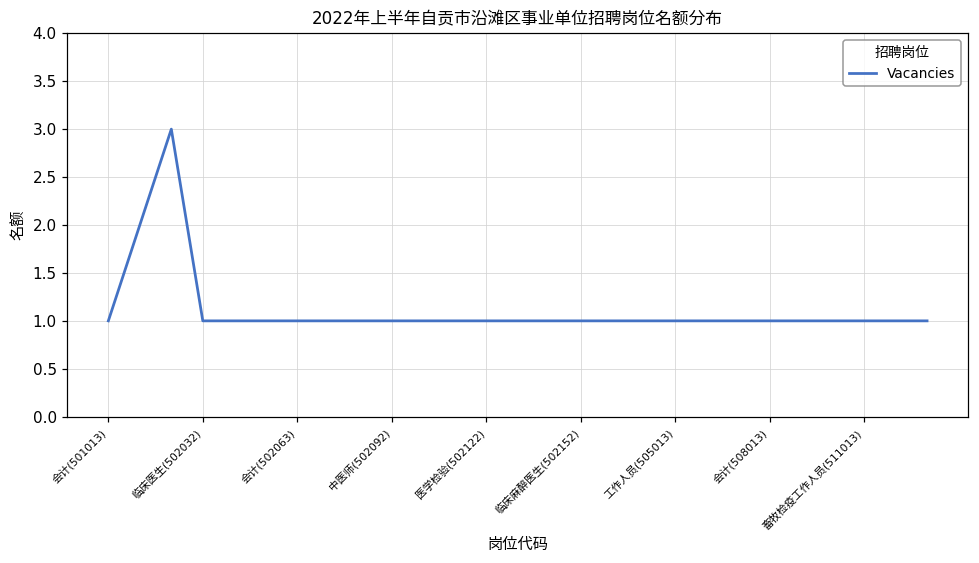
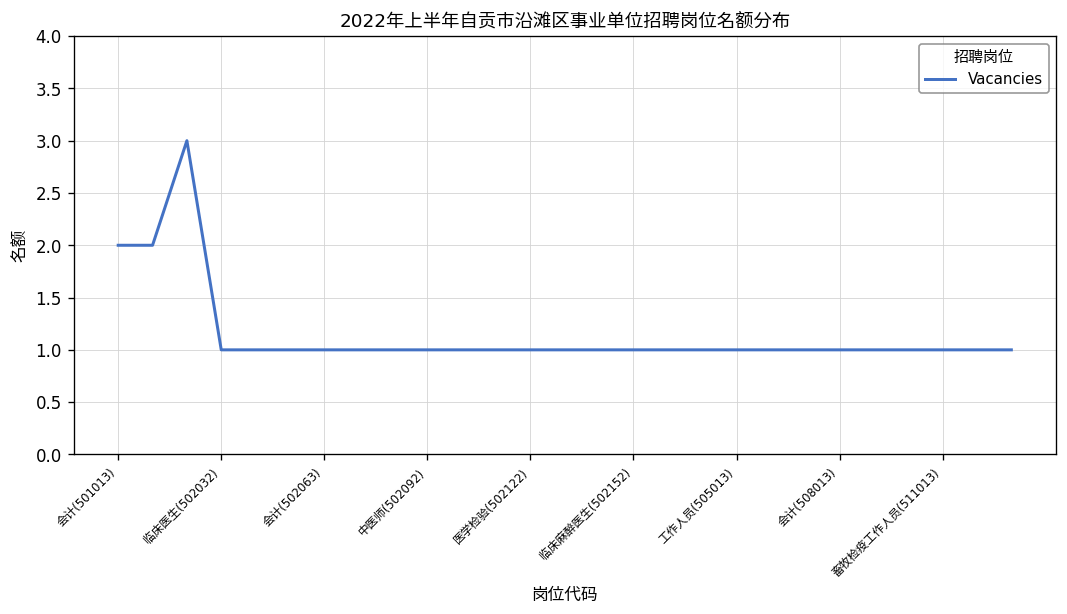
  {
-   "会计(501013)": 1,
+   "会计(501013)": 2,
    "临床医生(502032)": 1,
    "会计(502063)": 1,
    "中医师(502092)": 1,
    "医学检验(502122)": 1,
    "临床麻醉医生(502152)": 1,
    "工作人员(505013)": 1,
    "会计(508013)": 1,
    "畜牧检疫工作人员(511013)": 1
  }
